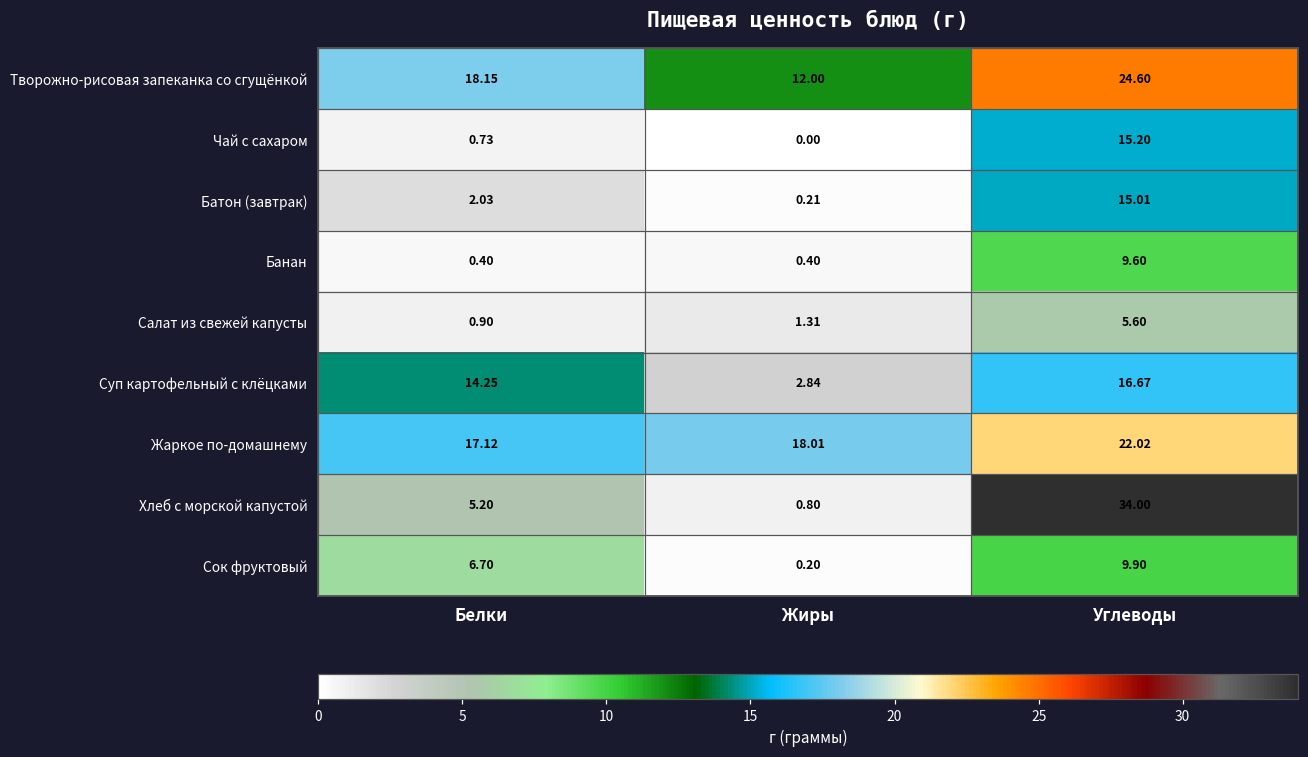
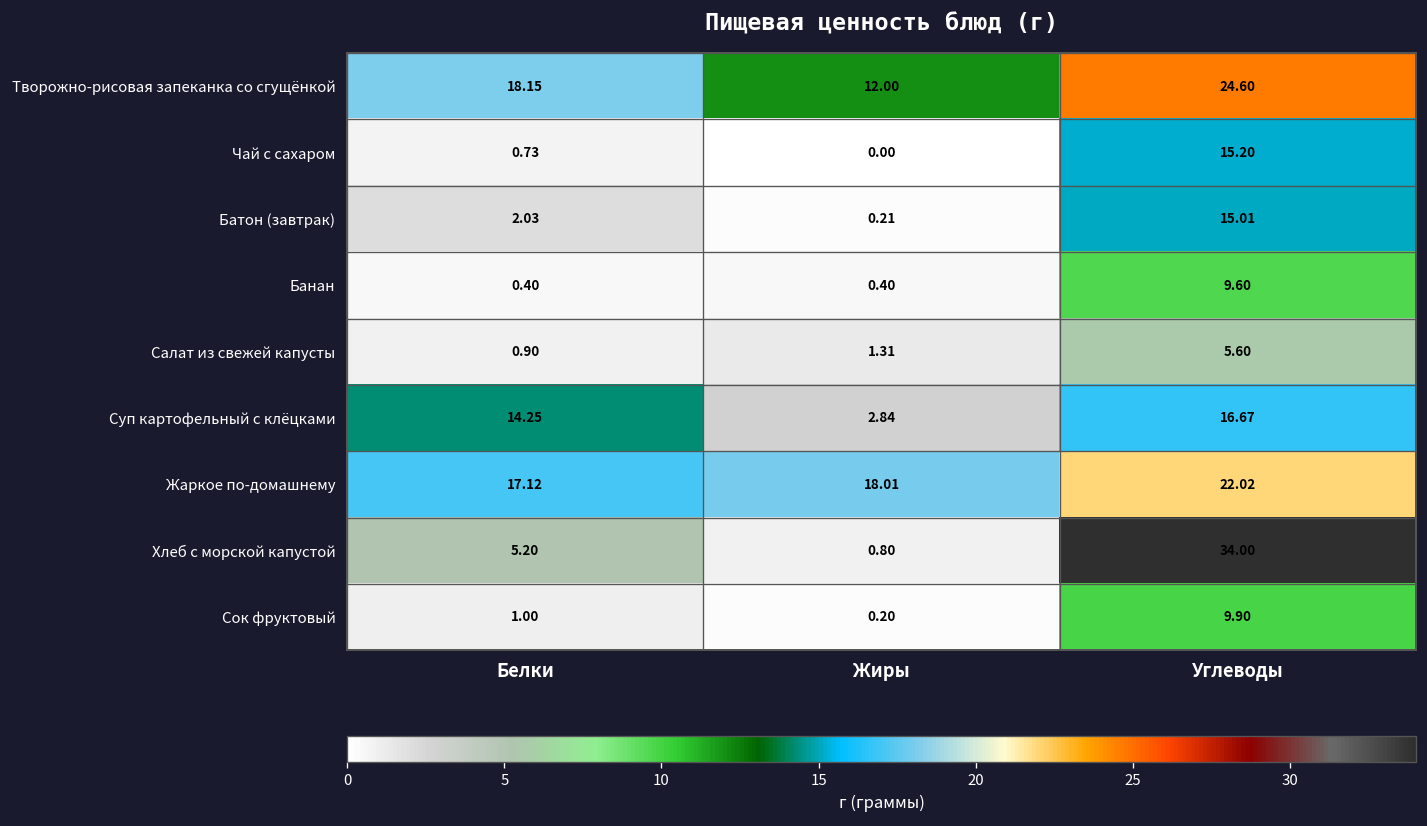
  {
    "Творожно-рисовая запеканка со сгущёнкой": {
      "Белки": 18.15,
      "Жиры": 12.00,
      "Углеводы": 24.60
    },
    "Чай с сахаром": {
      "Белки": 0.73,
      "Жиры": 0.00,
      "Углеводы": 15.20
    },
    "Батон (завтрак)": {
      "Белки": 2.03,
      "Жиры": 0.21,
      "Углеводы": 15.01
    },
    "Банан": {
      "Белки": 0.40,
      "Жиры": 0.40,
      "Углеводы": 9.60
    },
    "Салат из свежей капусты": {
      "Белки": 0.90,
      "Жиры": 1.31,
      "Углеводы": 5.60
    },
    "Суп картофельный с клёцками": {
      "Белки": 14.25,
      "Жиры": 2.84,
      "Углеводы": 16.67
    },
    "Жаркое по-домашнему": {
      "Белки": 17.12,
      "Жиры": 18.01,
      "Углеводы": 22.02
    },
    "Хлеб с морской капустой": {
      "Белки": 5.20,
      "Жиры": 0.80
    },
    "Сок фруктовый": {
-     "Белки": 6.70,
+     "Белки": 1.00,
      "Жиры": 0.20,
      "Углеводы": 9.90
    }
  }
